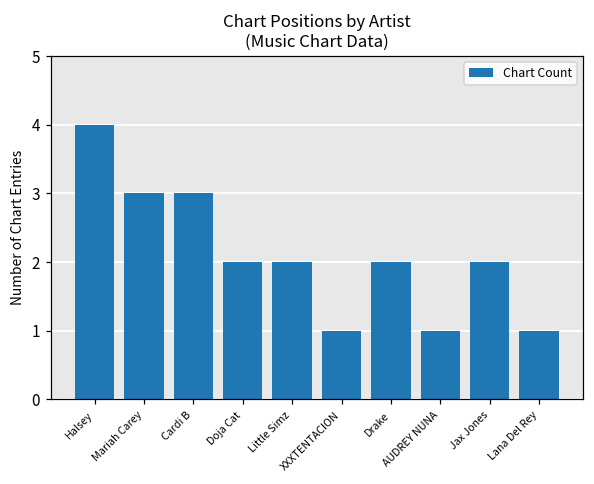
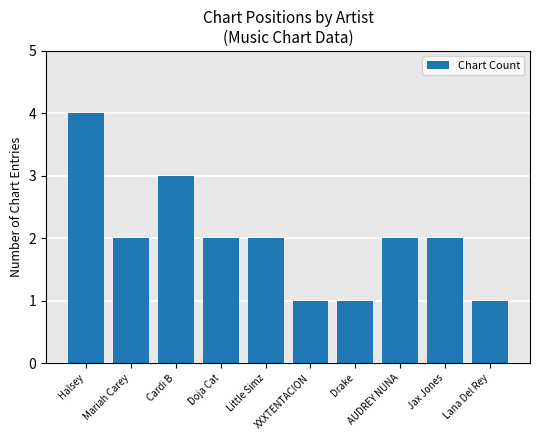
  {
    "Halsey": 4,
-   "Mariah Carey": 3,
+   "Mariah Carey": 2,
    "Cardi B": 3,
    "Doja Cat": 2,
    "Little Simz": 2,
    "XXXTENTACION": 1,
-   "Drake": 2,
-   "AUDREY NUNA": 1,
+   "Drake": 1,
+   "AUDREY NUNA": 2,
    "Jax Jones": 2,
    "Lana Del Rey": 1
  }
